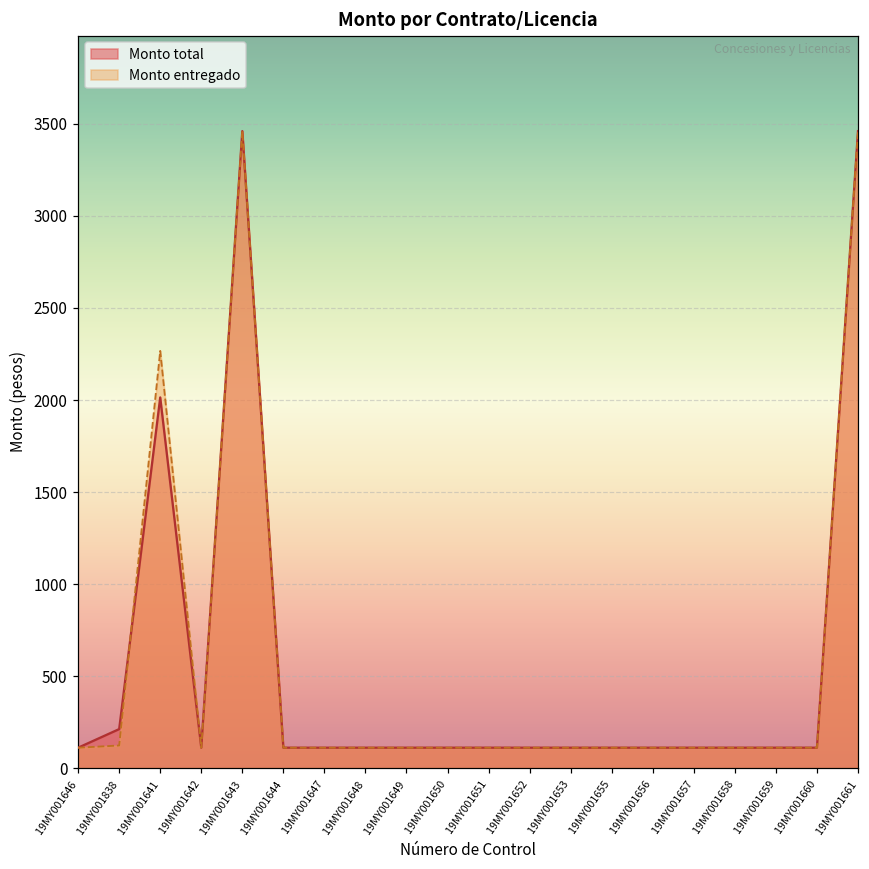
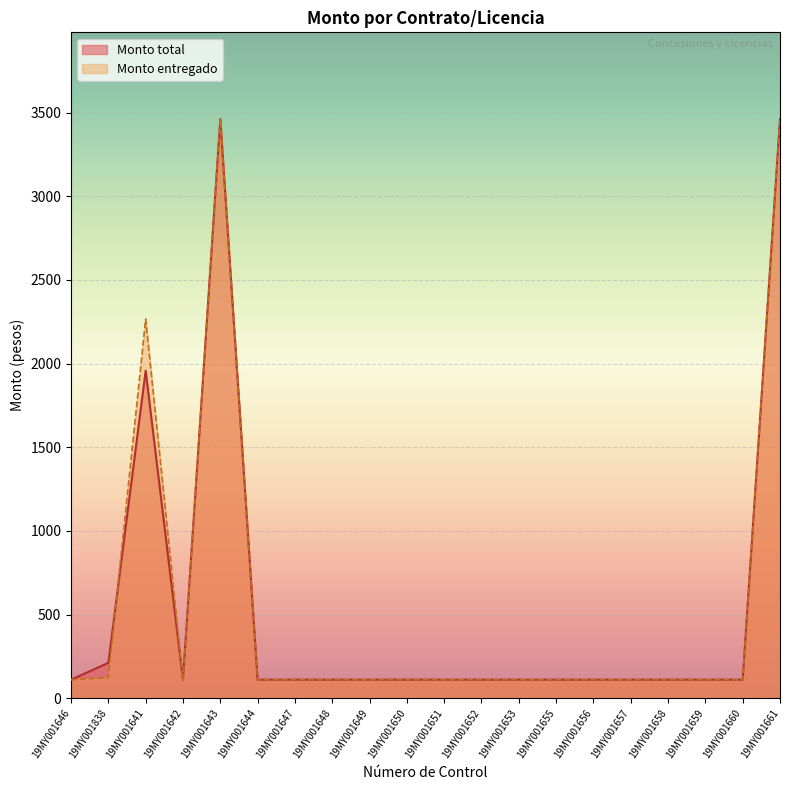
  {
    "Monto total": {
      "19MY001838": 210,
-     "19MY001641": 2010
+     "19MY001641": 1960
    },
    "Monto entregado": {
      "19MY001838": 120,
      "19MY001641": 2270
    }
  }
